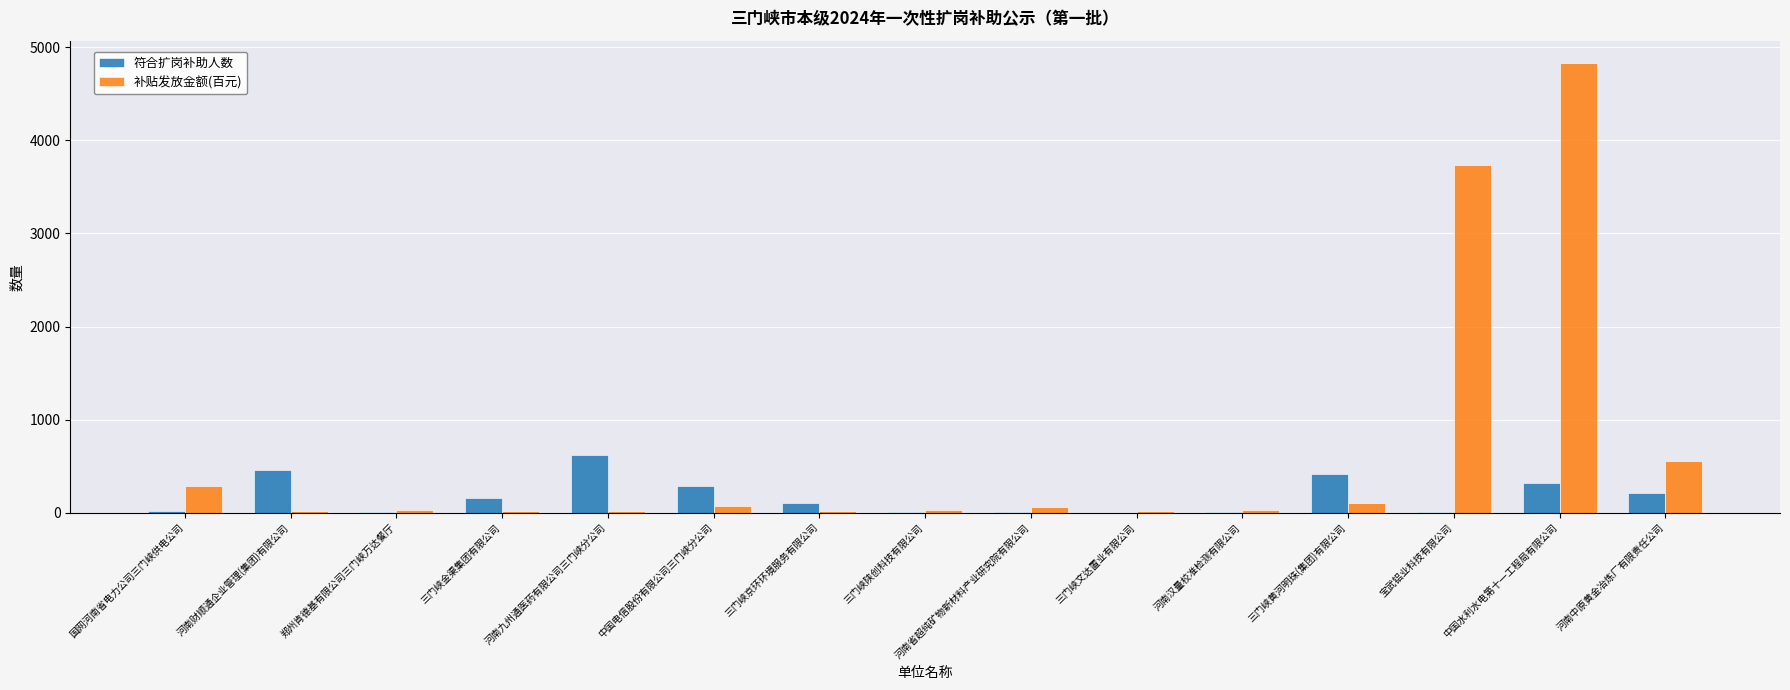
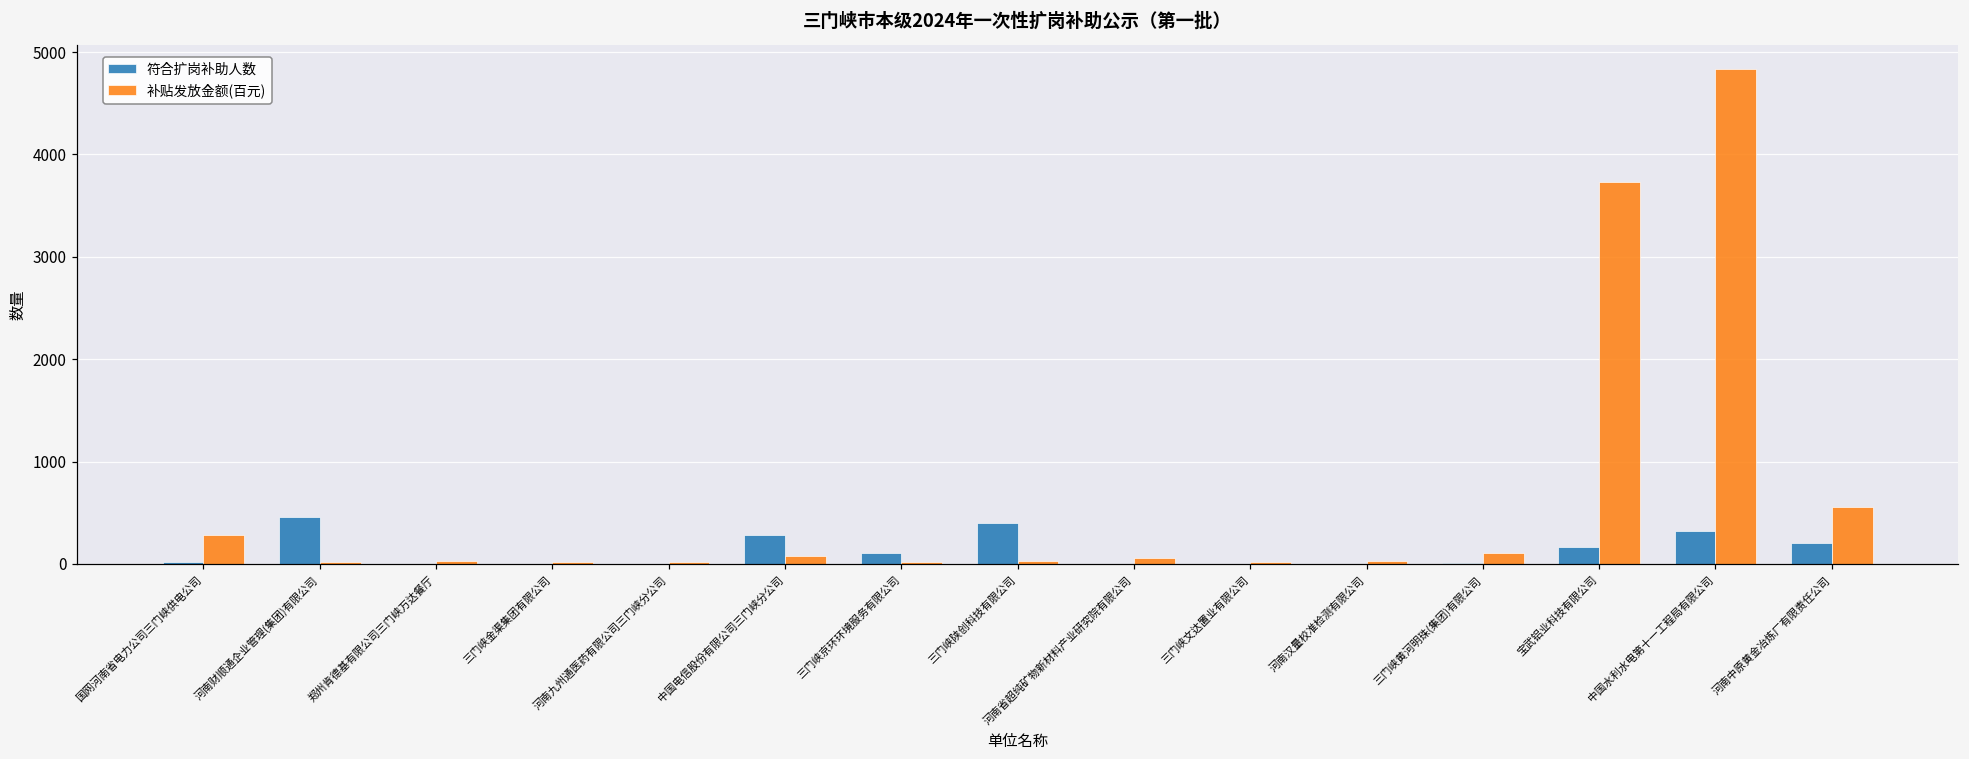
  {
    "符合扩岗补助人数": {
      "河南财顺通企业管理(集团)有限公司": 500,
-     "三门峡金渠集团有限公司": 200,
-     "河南九州通医药有限公司三门峡分公司": 600,
+     "三门峡金渠集团有限公司": 0,
+     "河南九州通医药有限公司三门峡分公司": 0,
      "中国电信股份有限公司三门峡分公司": 300,
      "三门峡京环环境服务有限公司": 100,
-     "三门峡陕创科技有限公司": 0,
-     "三门峡黄河明珠(集团)有限公司": 400,
-     "宝武铝业科技有限公司": 0,
+     "三门峡陕创科技有限公司": 400,
+     "三门峡黄河明珠(集团)有限公司": 0,
+     "宝武铝业科技有限公司": 200,
      "中国水利水电第十一工程局有限公司": 300,
      "河南中原黄金冶炼厂有限责任公司": 200
    },
    "补贴发放金额(百元)": {
      "国网河南省电力公司三门峡供电公司": 300,
      "郑州肯德基有限公司三门峡万达餐厅": 0,
      "中国电信股份有限公司三门峡分公司": 100,
      "三门峡陕创科技有限公司": 0,
      "河南省超纯矿物新材料产业研究院有限公司": 100,
      "河南汉量校准检测有限公司": 0,
      "三门峡黄河明珠(集团)有限公司": 100,
      "宝武铝业科技有限公司": 3700,
      "中国水利水电第十一工程局有限公司": 4800,
      "河南中原黄金冶炼厂有限责任公司": 600
    }
  }
